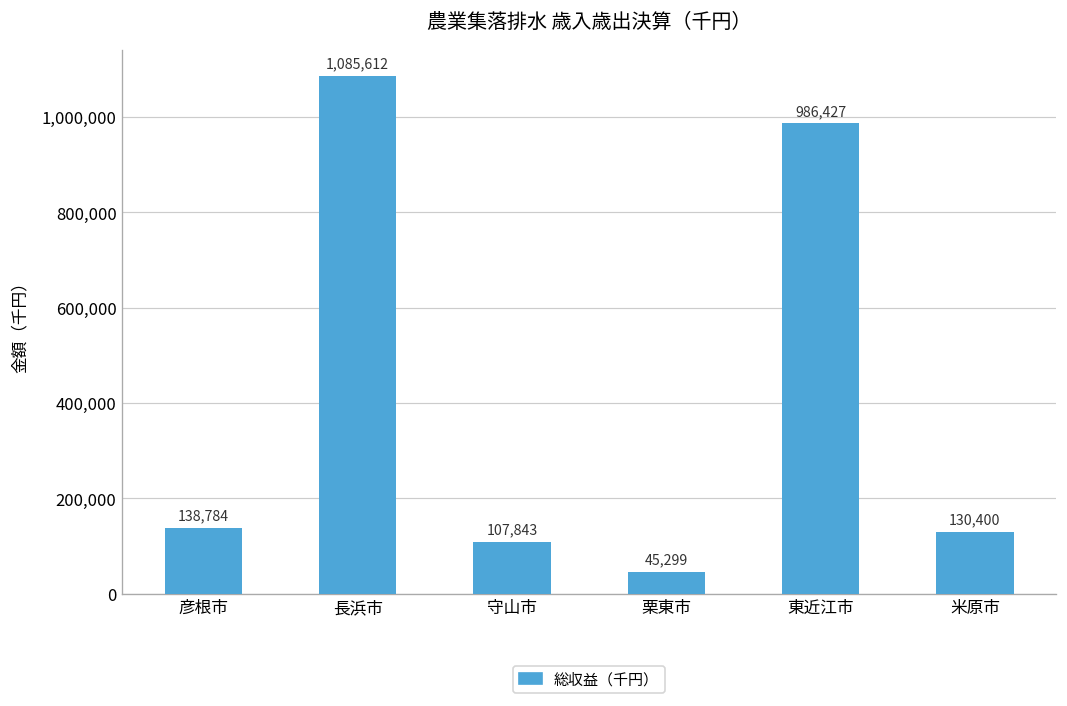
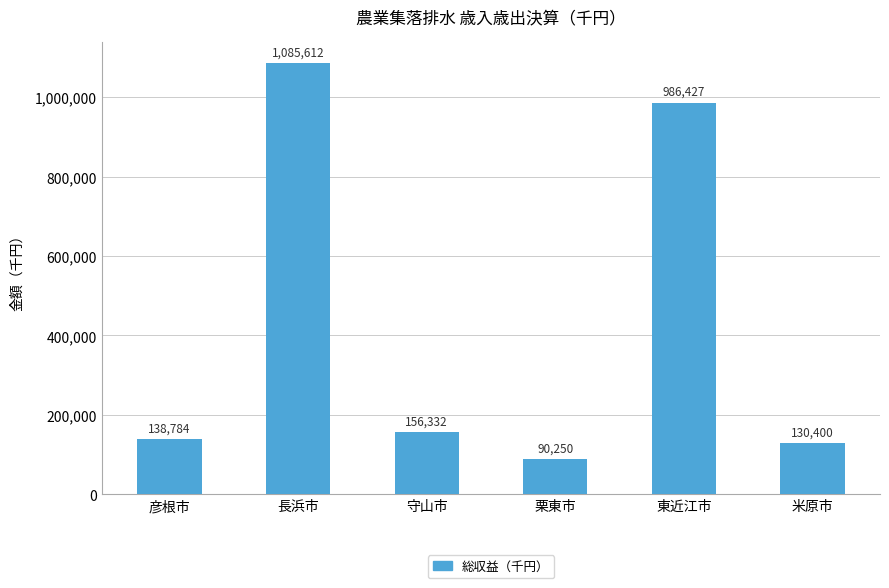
  {
    "彦根市": "138,784",
    "長浜市": "1,085,612",
-   "守山市": "107,843",
-   "栗東市": "45,299",
+   "守山市": "156,332",
+   "栗東市": "90,250",
    "東近江市": "986,427",
    "米原市": "130,400"
  }
